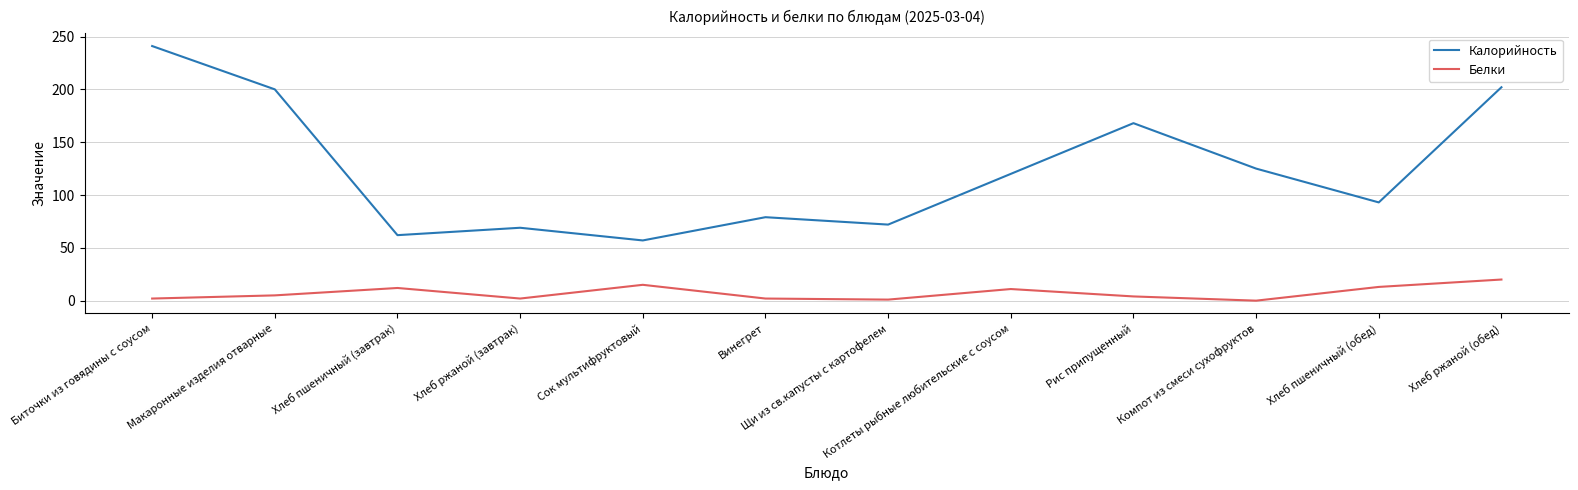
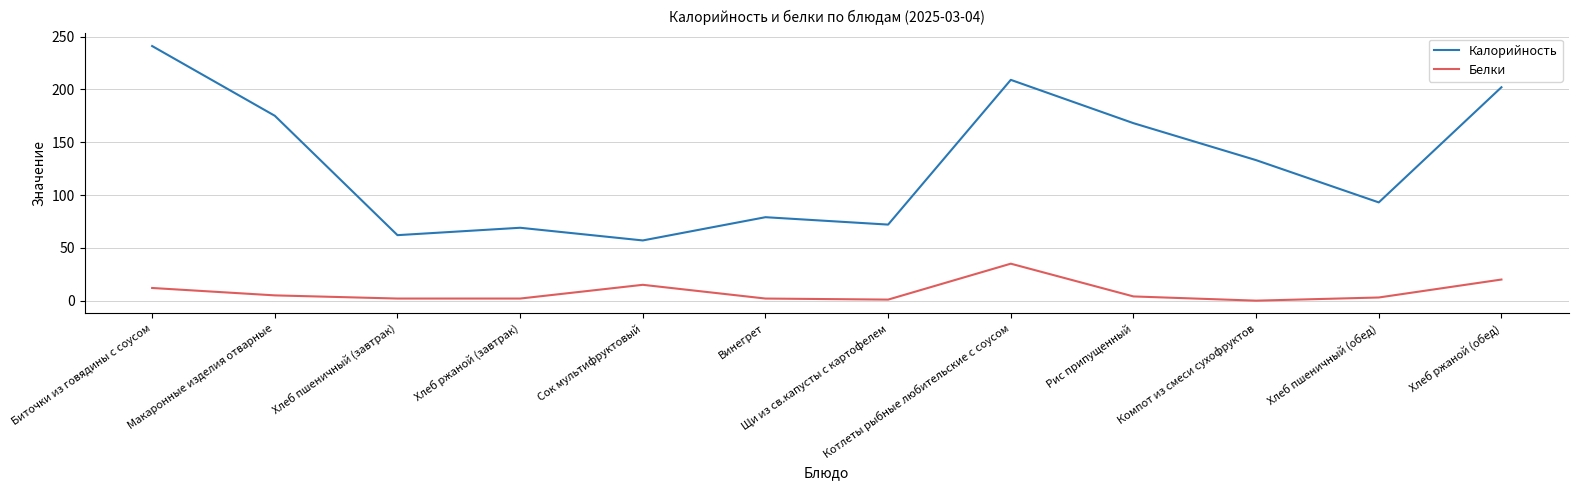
  {
    "Калорийность": {
      "Биточки из говядины с соусом": 241,
-     "Макаронные изделия отварные": 200,
+     "Макаронные изделия отварные": 175,
      "Хлеб пшеничный (завтрак)": 62,
      "Хлеб ржаной (завтрак)": 69,
      "Сок мультифруктовый": 57,
      "Винегрет": 79,
      "Щи из св.капусты с картофелем": 72,
-     "Котлеты рыбные любительские с соусом": 120,
+     "Котлеты рыбные любительские с соусом": 209,
      "Рис припущенный": 168,
-     "Компот из смеси сухофруктов": 125,
+     "Компот из смеси сухофруктов": 133,
      "Хлеб пшеничный (обед)": 93,
      "Хлеб ржаной (обед)": 202
    },
    "Белки": {
-     "Биточки из говядины с соусом": 2,
+     "Биточки из говядины с соусом": 12,
      "Макаронные изделия отварные": 5,
-     "Хлеб пшеничный (завтрак)": 12,
+     "Хлеб пшеничный (завтрак)": 2,
      "Хлеб ржаной (завтрак)": 2,
      "Сок мультифруктовый": 15,
      "Винегрет": 2,
      "Щи из св.капусты с картофелем": 1,
-     "Котлеты рыбные любительские с соусом": 11,
+     "Котлеты рыбные любительские с соусом": 35,
      "Рис припущенный": 4,
      "Компот из смеси сухофруктов": 0,
-     "Хлеб пшеничный (обед)": 13,
+     "Хлеб пшеничный (обед)": 3,
      "Хлеб ржаной (обед)": 20
    }
  }
